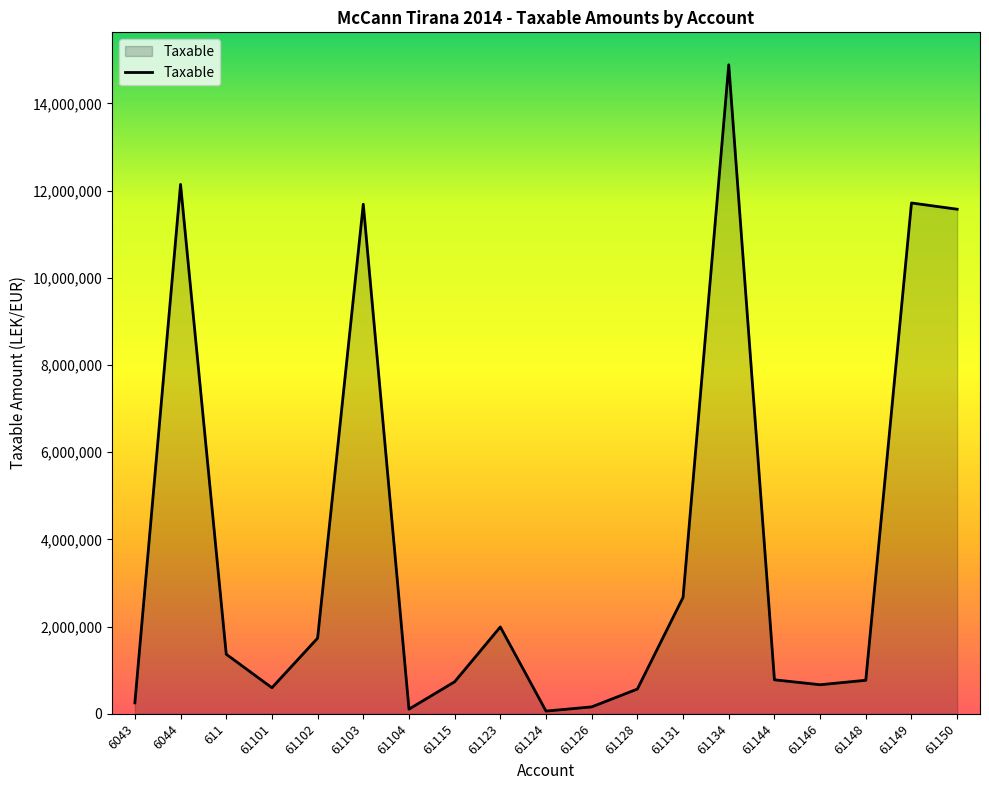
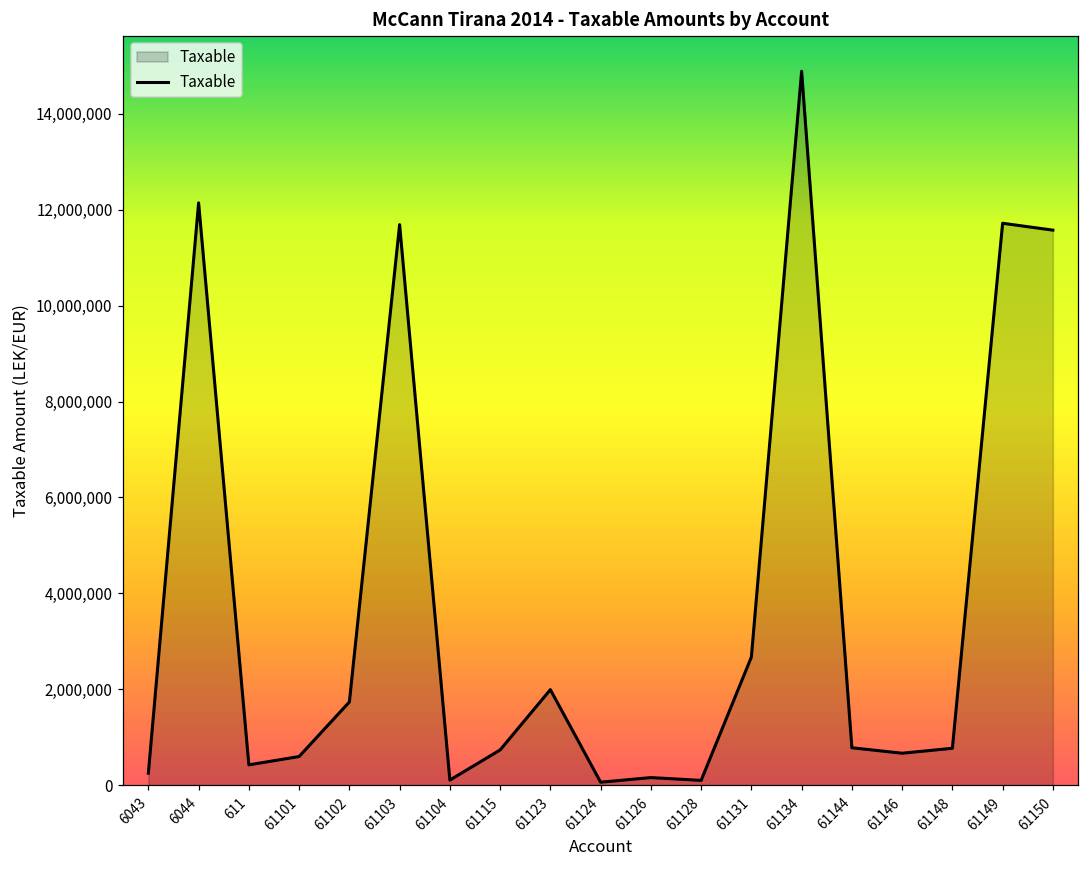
  {
    "6043": "300,000",
    "6044": "12,100,000",
-   "611": "1,400,000",
+   "611": "400,000",
    "61101": "600,000",
    "61102": "1,700,000",
    "61103": "11,700,000",
    "61104": "100,000",
    "61115": "700,000",
    "61123": "2,000,000",
    "61124": "100,000",
    "61126": "200,000",
-   "61128": "600,000",
+   "61128": "100,000",
    "61131": "2,700,000",
    "61134": "14,900,000",
    "61144": "800,000",
    "61146": "700,000",
    "61148": "800,000",
    "61149": "11,700,000",
    "61150": "11,600,000"
  }
